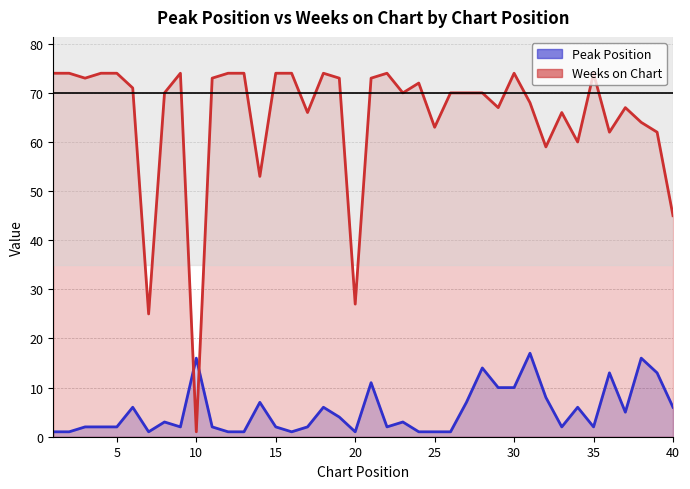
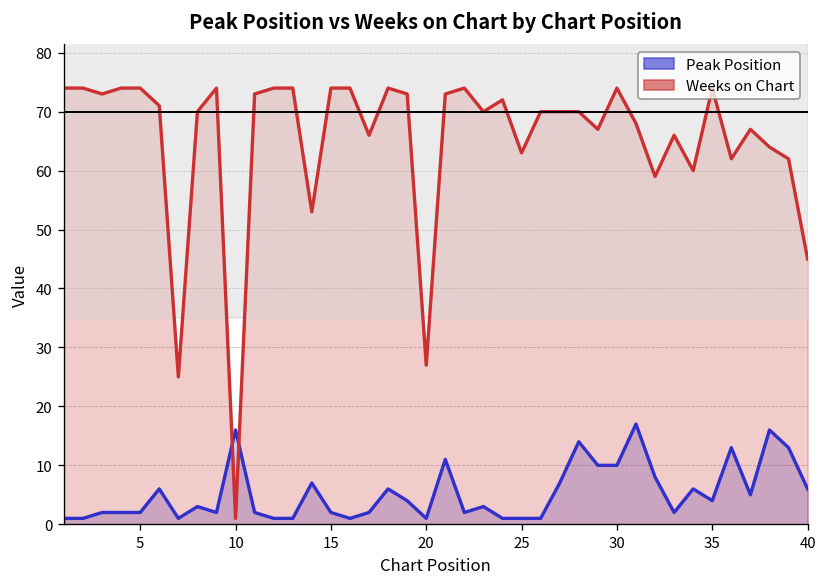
  {
    "Peak Position": {
      "5": 2,
      "10": 16,
      "15": 2,
      "20": 1,
      "25": 1,
      "30": 10,
-     "35": 2,
+     "35": 4,
      "40": 6
    },
    "Weeks on Chart": {
      "5": 74,
      "10": 1,
      "15": 74,
      "20": 27,
      "25": 63,
      "30": 74,
      "40": 45
    }
  }
